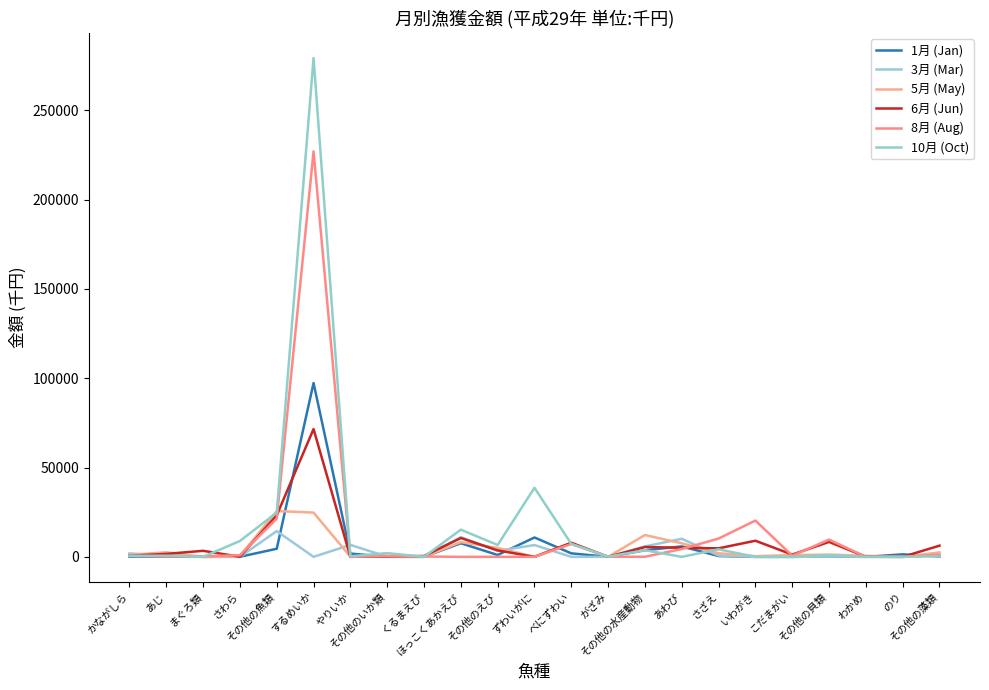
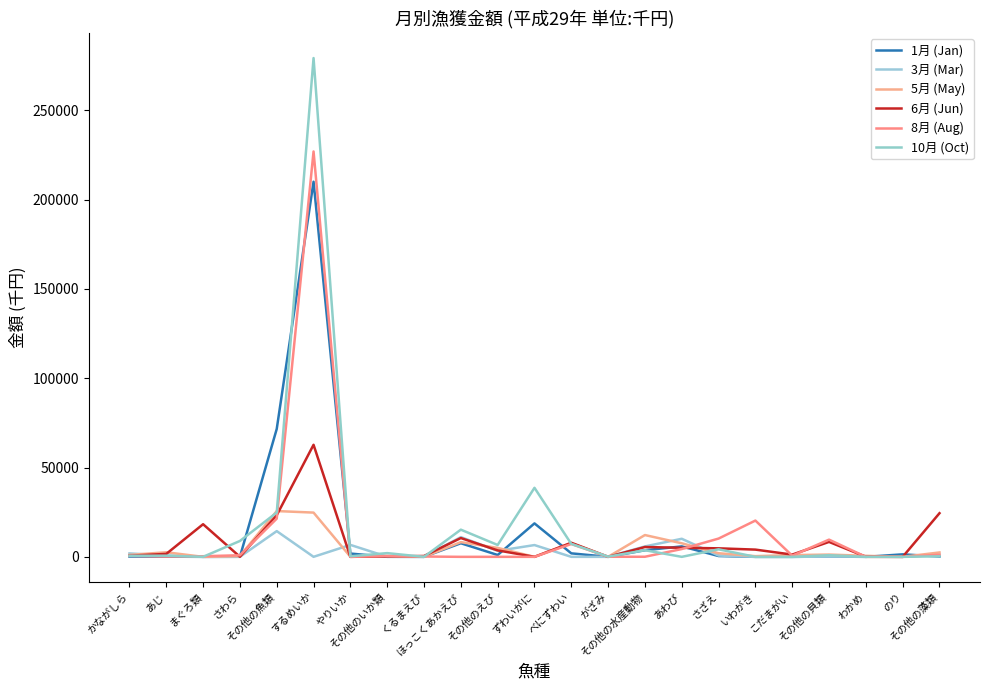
  {
    "1月 (Jan)": {
-     "その他の魚類": 5000,
-     "するめいか": 97000,
+     "その他の魚類": 72000,
+     "するめいか": 210000,
      "やりいか": 2000,
-     "ずわいがに": 11000,
+     "ずわいがに": 19000,
      "べにずわい": 2000
    },
    "6月 (Jun)": {
-     "まぐろ類": 3000,
+     "まぐろ類": 18000,
      "その他の魚類": 23000,
-     "するめいか": 72000,
-     "いわがき": 9000,
-     "その他の藻類": 6000
+     "するめいか": 63000,
+     "いわがき": 4000,
+     "その他の藻類": 24000
    }
  }
